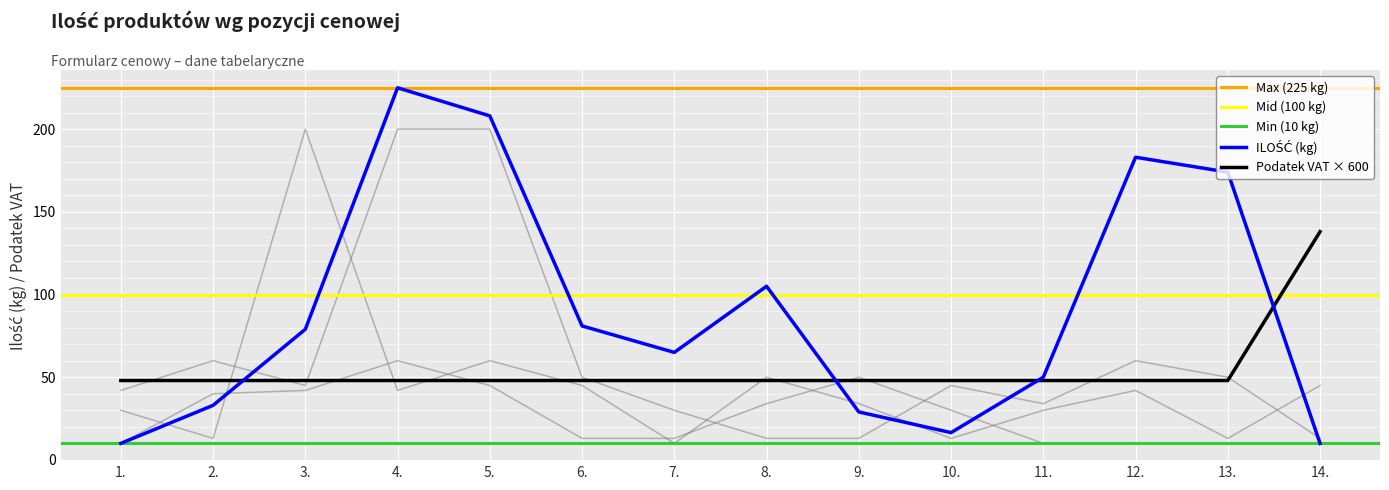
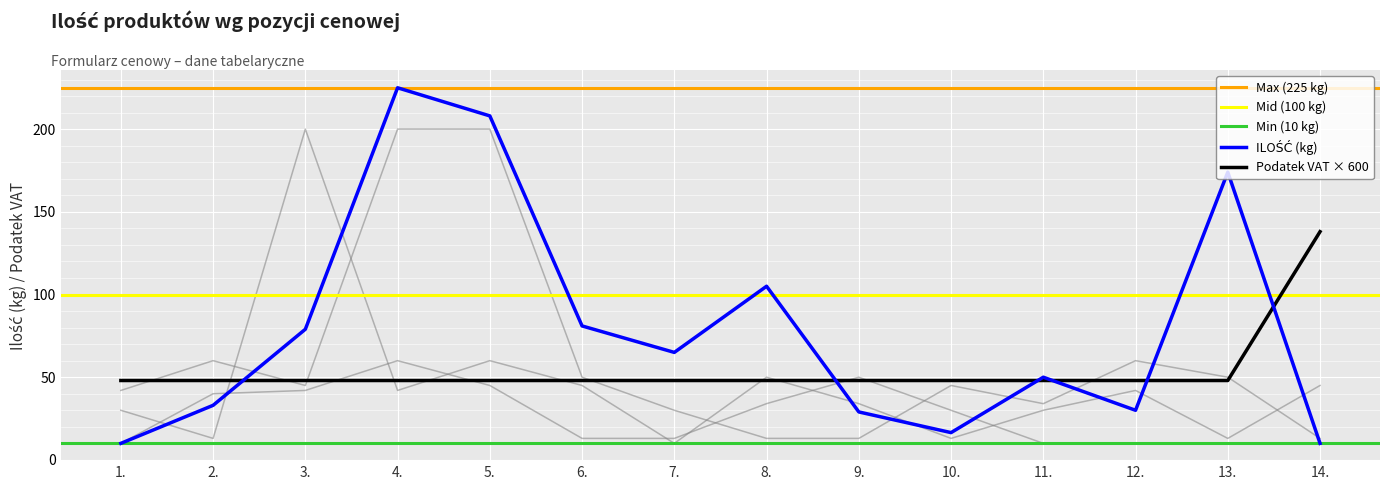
  {
    "ILOŚĆ (kg)": {
      "2.": 33,
      "3.": 79,
      "4.": 225,
      "5.": 208,
      "6.": 81,
      "7.": 65,
      "8.": 105,
      "9.": 29,
      "10.": 17,
      "11.": 50,
-     "12.": 183
+     "12.": 30
    },
    "Podatek VAT × 600": {
      "1.": 48,
      "2.": 48,
      "3.": 48,
      "4.": 48,
      "5.": 48,
      "6.": 48,
      "7.": 48,
      "8.": 48,
      "9.": 48,
      "10.": 48,
      "11.": 48,
      "12.": 48,
      "13.": 48,
      "14.": 138
    }
  }
